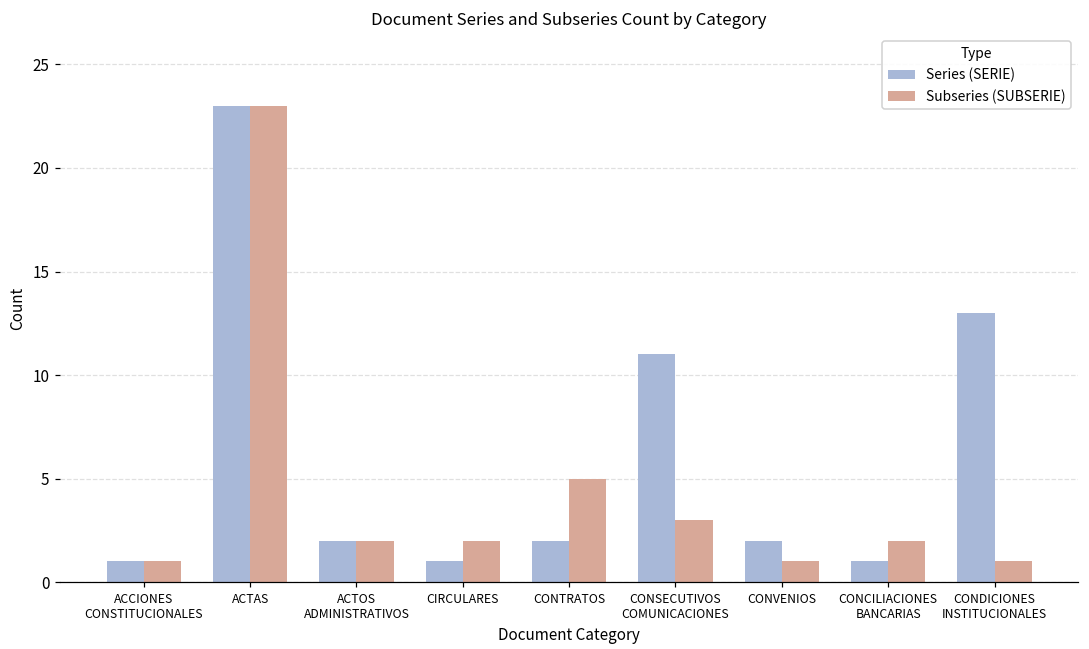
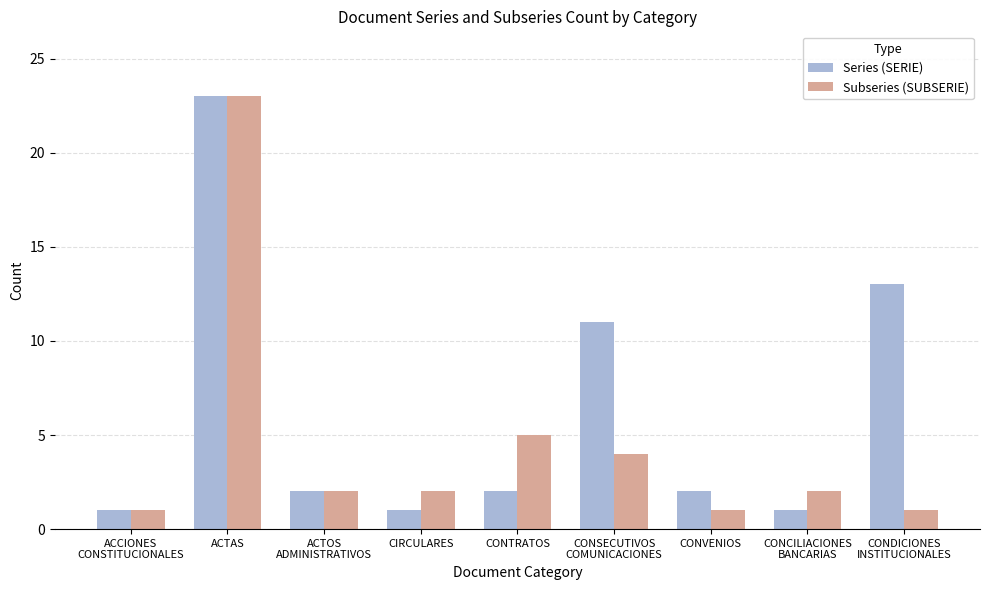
  {
    "Series (SERIE)": {
      "ACCIONES CONSTITUCIONALES": 1,
      "ACTAS": 23,
      "ACTOS ADMINISTRATIVOS": 2,
      "CIRCULARES": 1,
      "CONTRATOS": 2,
      "CONSECUTIVOS COMUNICACIONES": 11,
      "CONVENIOS": 2,
      "CONCILIACIONES BANCARIAS": 1,
      "CONDICIONES INSTITUCIONALES": 13
    },
    "Subseries (SUBSERIE)": {
      "ACCIONES CONSTITUCIONALES": 1,
      "ACTAS": 23,
      "ACTOS ADMINISTRATIVOS": 2,
      "CIRCULARES": 2,
      "CONTRATOS": 5,
-     "CONSECUTIVOS COMUNICACIONES": 3,
+     "CONSECUTIVOS COMUNICACIONES": 4,
      "CONVENIOS": 1,
      "CONCILIACIONES BANCARIAS": 2,
      "CONDICIONES INSTITUCIONALES": 1
    }
  }
